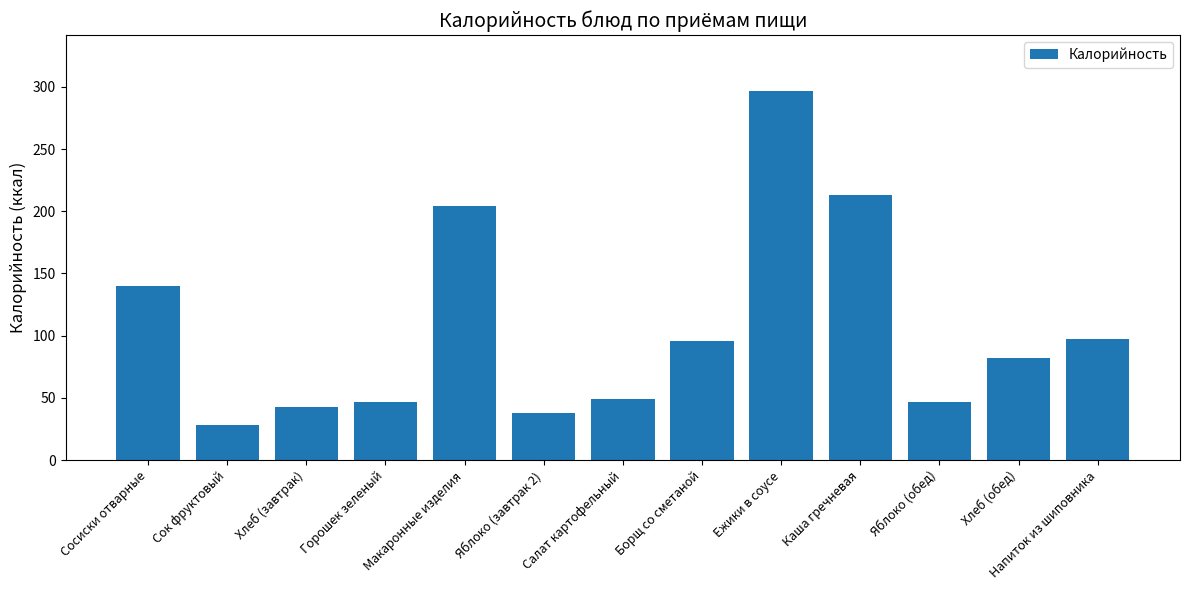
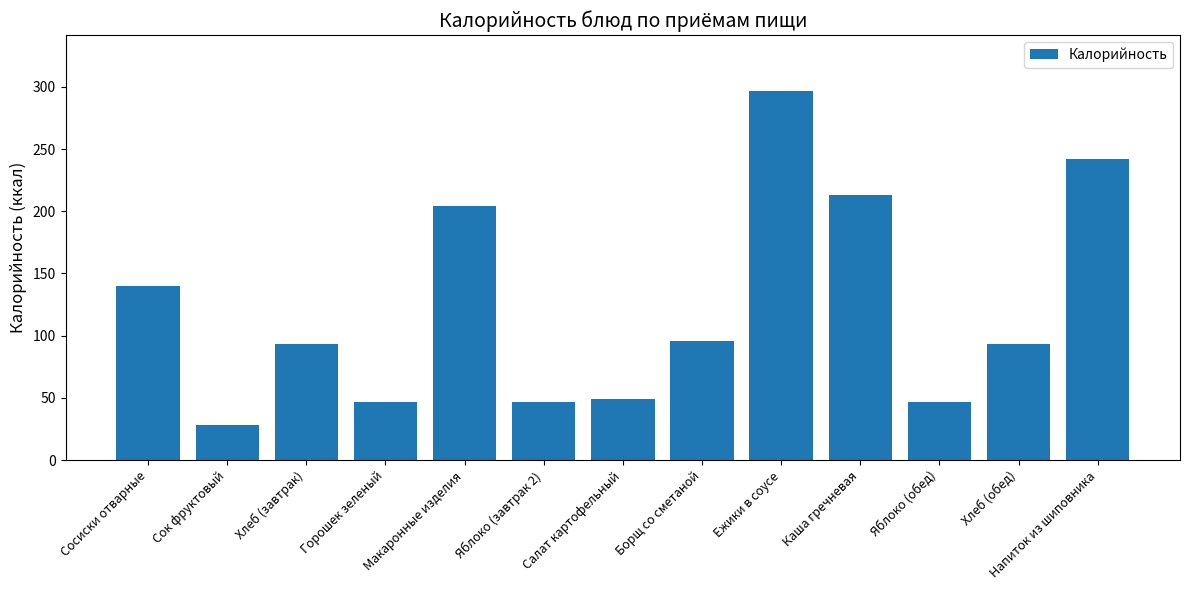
  {
    "Сосиски отварные": 140,
    "Сок фруктовый": 28,
-   "Хлеб (завтрак)": 43,
+   "Хлеб (завтрак)": 93,
    "Горошек зеленый": 47,
    "Макаронные изделия": 204,
-   "Яблоко (завтрак 2)": 38,
+   "Яблоко (завтрак 2)": 47,
    "Салат картофельный": 49,
    "Борщ со сметаной": 96,
    "Ежики в соусе": 297,
    "Каша гречневая": 213,
    "Яблоко (обед)": 47,
-   "Хлеб (обед)": 82,
-   "Напиток из шиповника": 97
+   "Хлеб (обед)": 93,
+   "Напиток из шиповника": 242
  }
